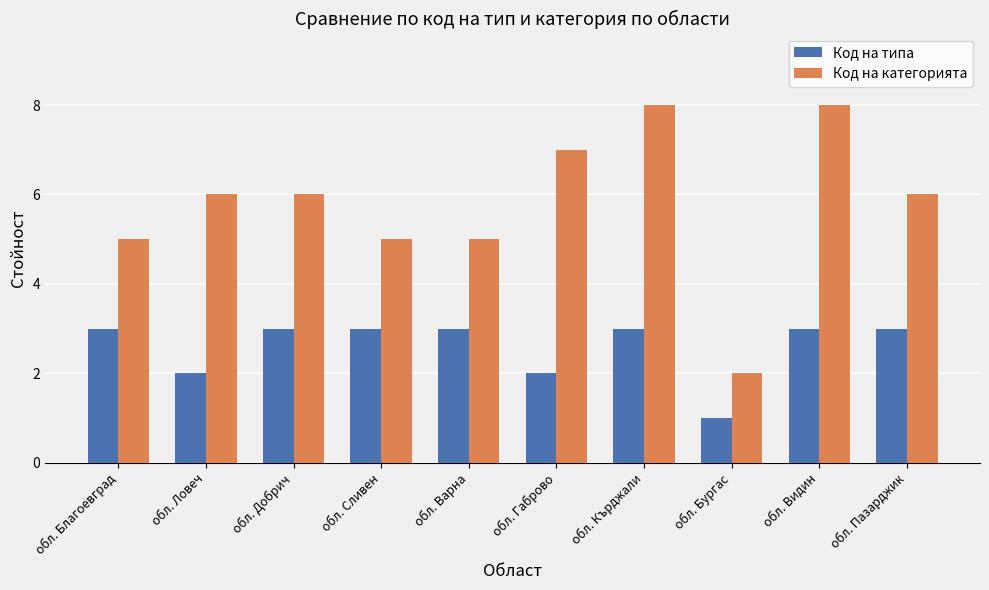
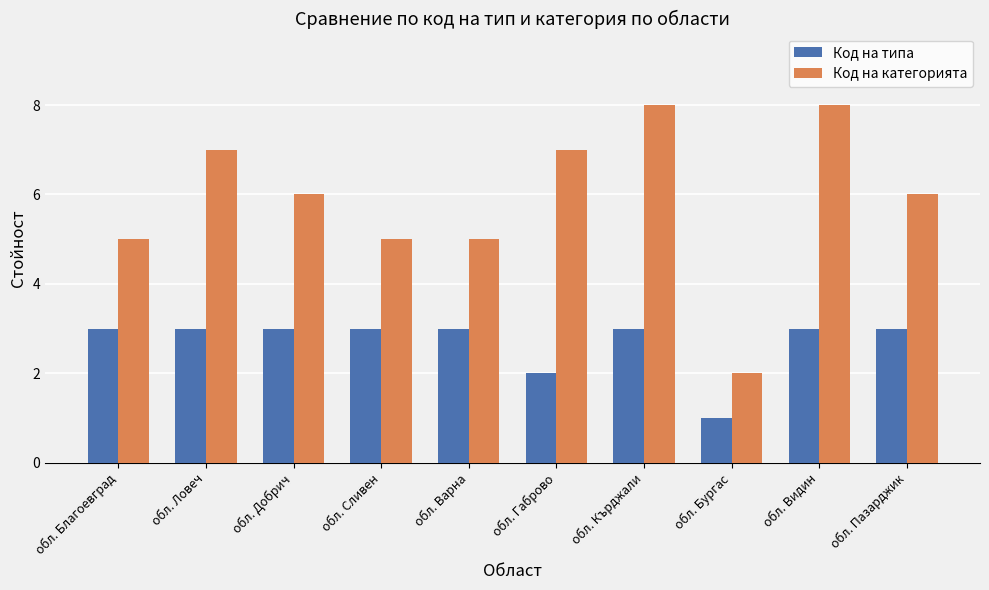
  {
    "Код на типа": {
      "обл. Благоевград": 3,
-     "обл. Ловеч": 2,
+     "обл. Ловеч": 3,
      "обл. Добрич": 3,
      "обл. Сливен": 3,
      "обл. Варна": 3,
      "обл. Габрово": 2,
      "обл. Кърджали": 3,
      "обл. Бургас": 1,
      "обл. Видин": 3,
      "обл. Пазарджик": 3
    },
    "Код на категорията": {
      "обл. Благоевград": 5,
-     "обл. Ловеч": 6,
+     "обл. Ловеч": 7,
      "обл. Добрич": 6,
      "обл. Сливен": 5,
      "обл. Варна": 5,
      "обл. Габрово": 7,
      "обл. Кърджали": 8,
      "обл. Бургас": 2,
      "обл. Видин": 8,
      "обл. Пазарджик": 6
    }
  }
